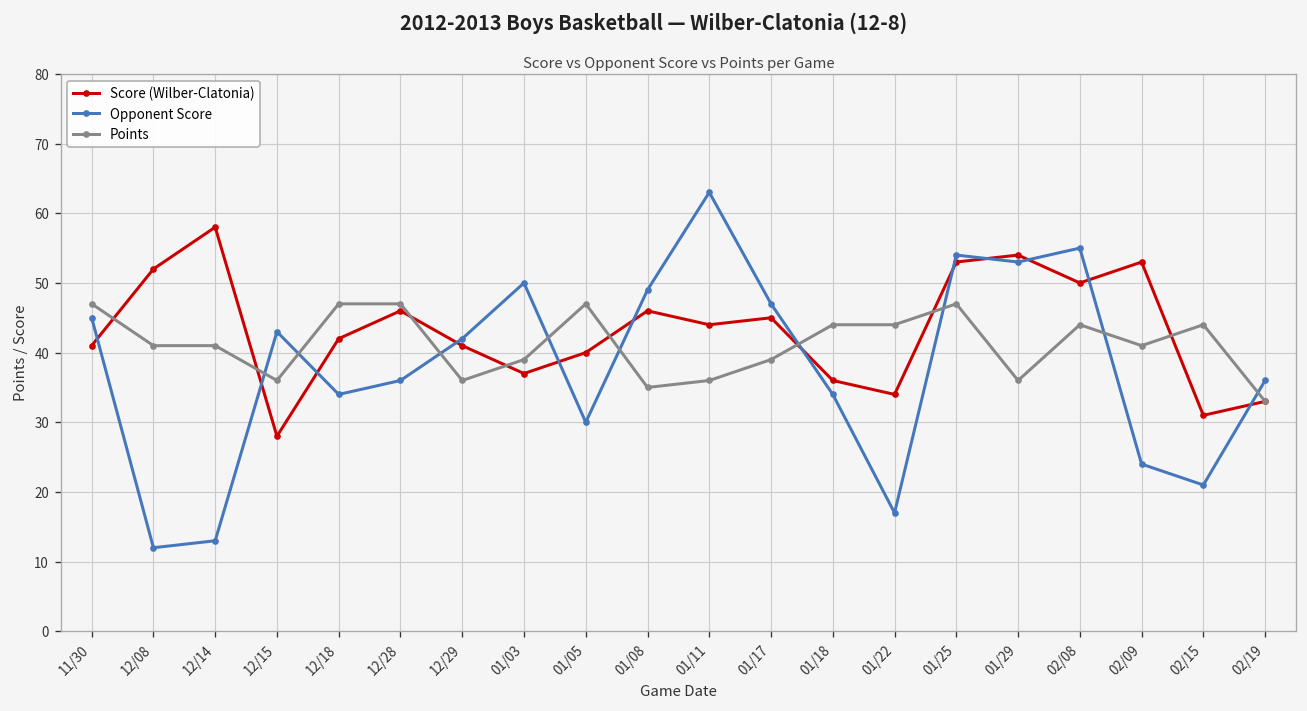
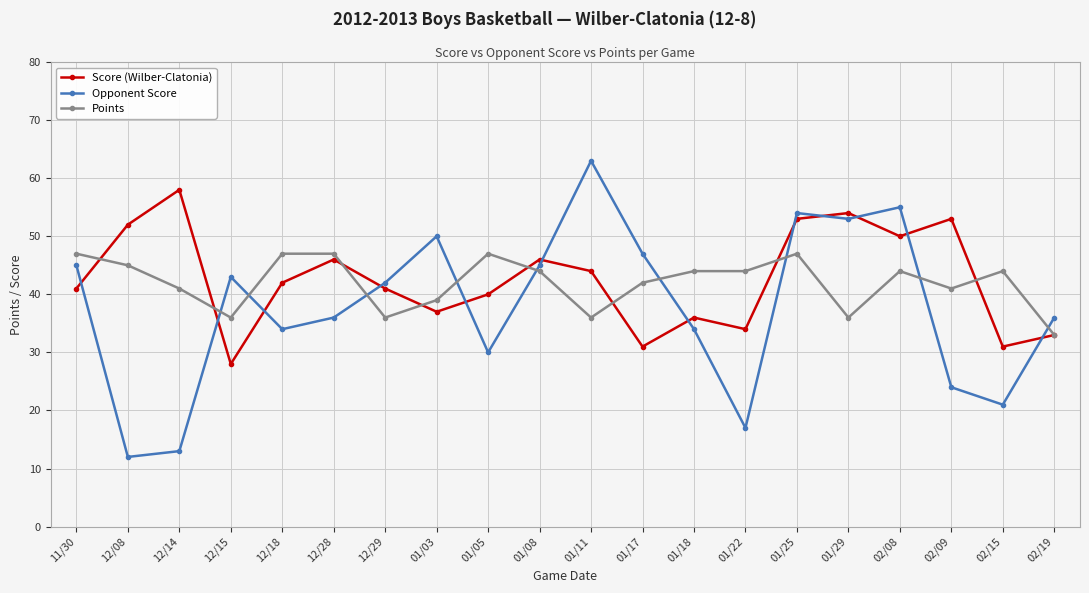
  {
    "Score (Wilber-Clatonia)": {
      "11/30": 41,
      "12/08": 52,
      "12/14": 58,
      "12/15": 28,
      "12/18": 42,
      "12/28": 46,
      "12/29": 41,
      "01/03": 37,
      "01/05": 40,
      "01/08": 46,
      "01/11": 44,
-     "01/17": 45,
+     "01/17": 31,
      "01/18": 36,
      "01/22": 34,
      "01/25": 53,
      "01/29": 54,
      "02/08": 50,
      "02/09": 53,
      "02/15": 31
    },
    "Opponent Score": {
      "11/30": 45,
      "12/08": 12,
      "12/14": 13,
      "12/15": 43,
      "12/18": 34,
      "12/28": 36,
      "12/29": 42,
      "01/03": 50,
      "01/05": 30,
-     "01/08": 49,
+     "01/08": 45,
      "01/11": 63,
      "01/17": 47,
      "01/18": 34,
      "01/22": 17,
      "01/25": 54,
      "01/29": 53,
      "02/08": 55,
      "02/09": 24,
      "02/15": 21,
      "02/19": 36
    },
    "Points": {
      "11/30": 47,
-     "12/08": 41,
+     "12/08": 45,
      "12/14": 41,
      "12/15": 36,
      "12/18": 47,
      "12/28": 47,
      "12/29": 36,
      "01/03": 39,
      "01/05": 47,
-     "01/08": 35,
+     "01/08": 44,
      "01/11": 36,
-     "01/17": 39,
+     "01/17": 42,
      "01/18": 44,
      "01/22": 44,
      "01/25": 47,
      "01/29": 36,
      "02/08": 44,
      "02/09": 41,
      "02/15": 44
    }
  }
